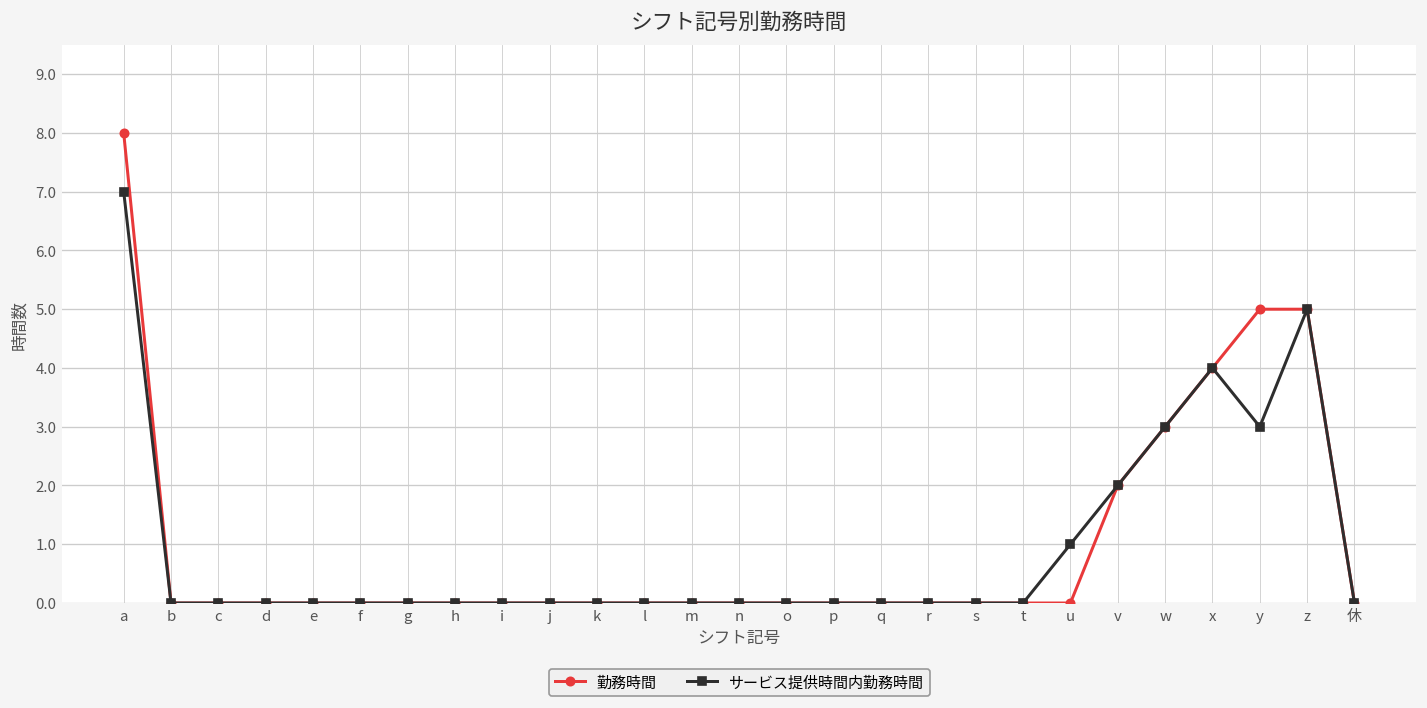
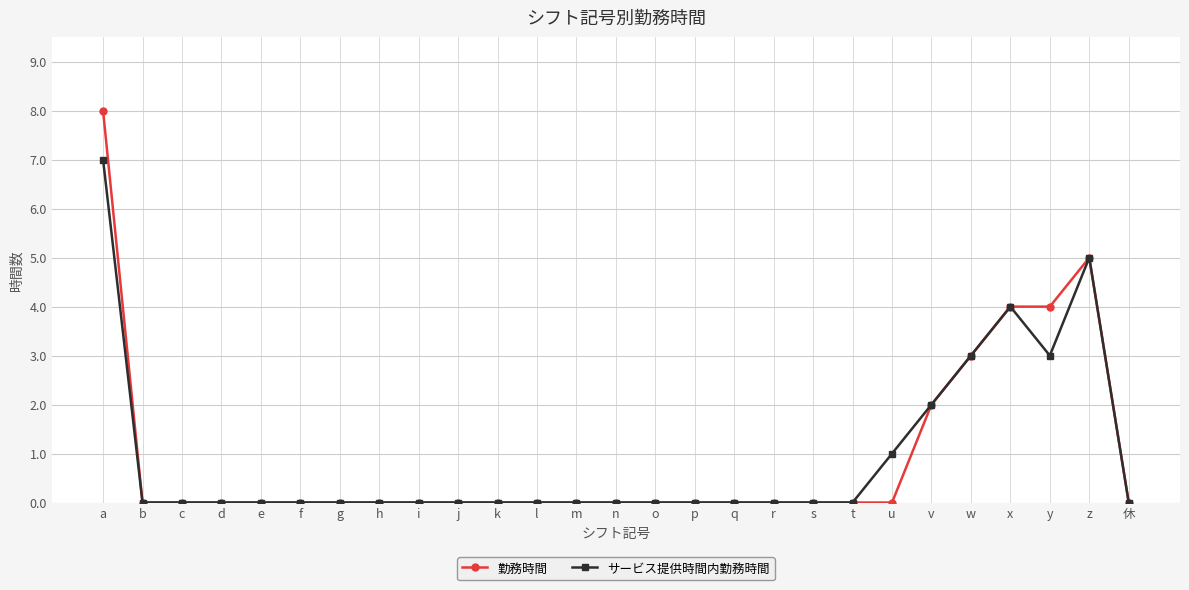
  {
    "勤務時間": {
      "a": 8,
      "u": 0,
-     "y": 5
+     "y": 4
    },
    "サービス提供時間内勤務時間": {
      "a": 7,
      "u": 1,
      "y": 3
    }
  }
